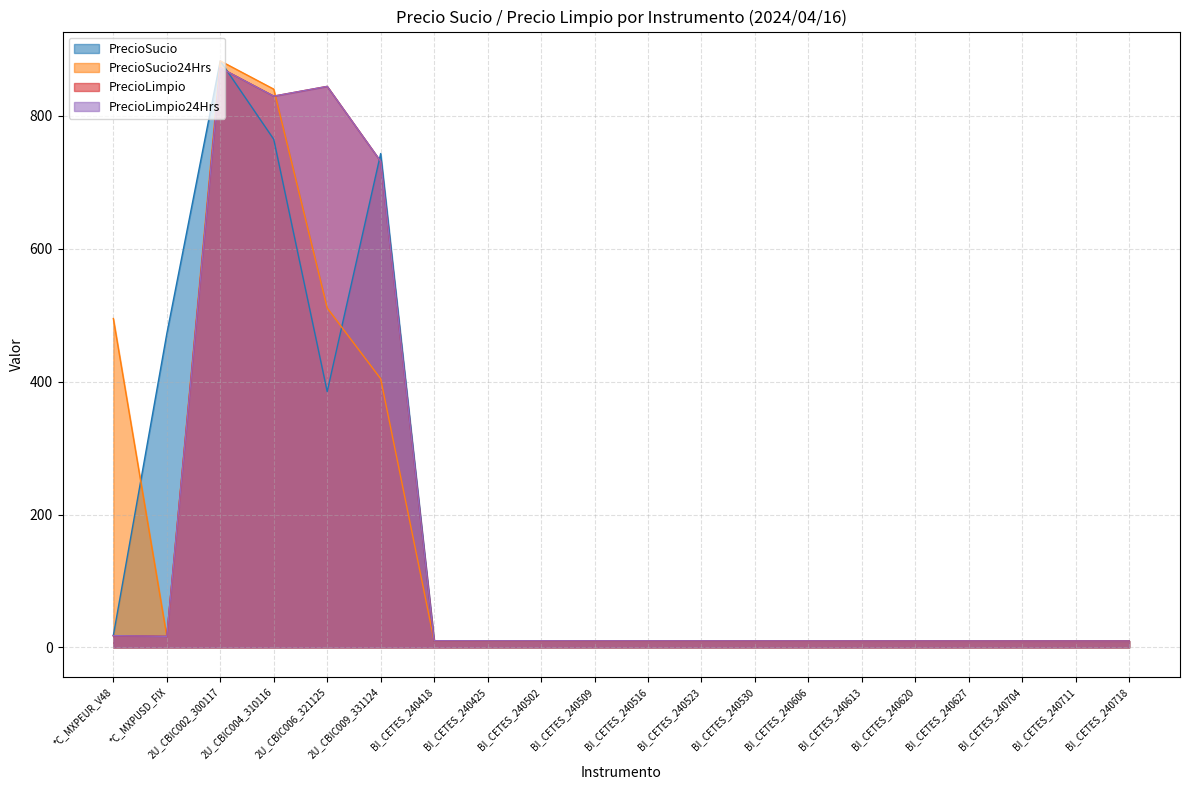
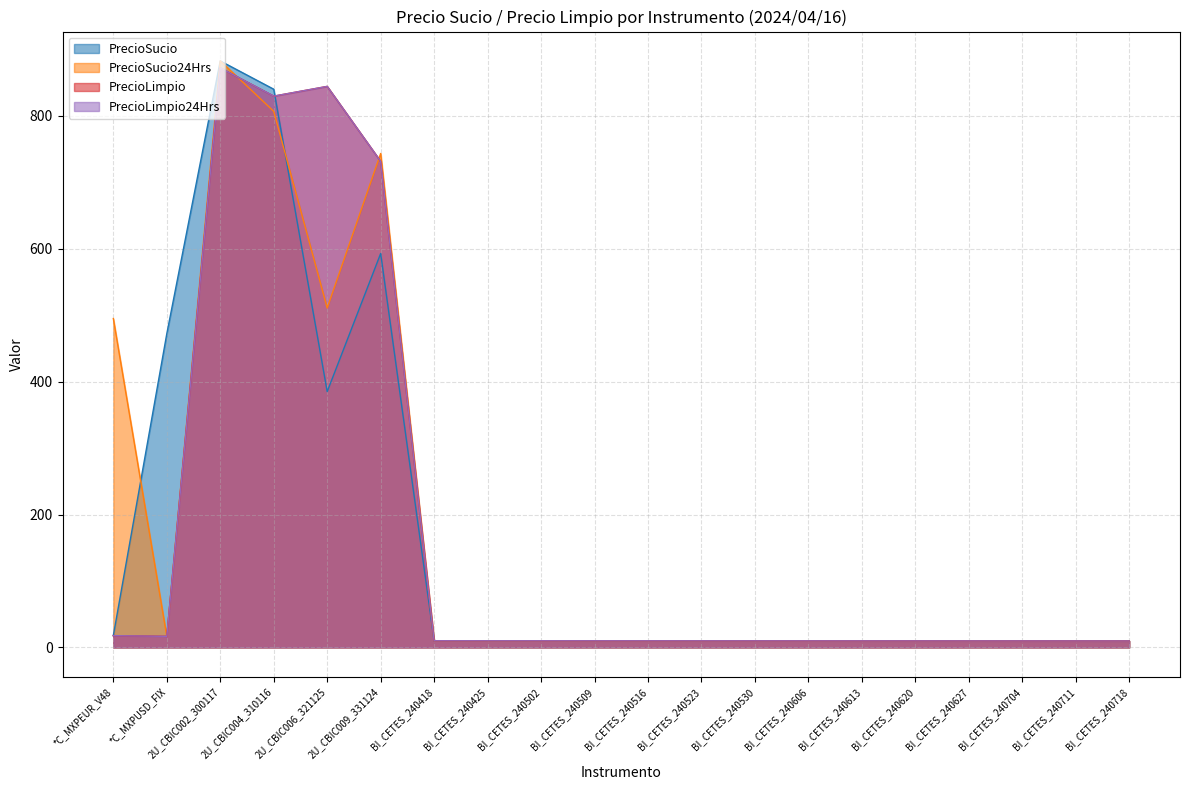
  {
    "PrecioSucio": {
      "*C_MXPUSD_FIX": 470,
-     "2U_CBIC004_310116": 760,
+     "2U_CBIC004_310116": 840,
      "2U_CBIC006_321125": 390,
-     "2U_CBIC009_331124": 740
+     "2U_CBIC009_331124": 590
    },
    "PrecioSucio24Hrs": {
      "*C_MXPEUR_V48": 490,
-     "2U_CBIC004_310116": 840,
+     "2U_CBIC004_310116": 810,
      "2U_CBIC006_321125": 510,
-     "2U_CBIC009_331124": 400
+     "2U_CBIC009_331124": 740
    },
    "PrecioLimpio24Hrs": {
      "2U_CBIC004_310116": 830,
      "2U_CBIC006_321125": 840,
      "2U_CBIC009_331124": 730
    }
  }
